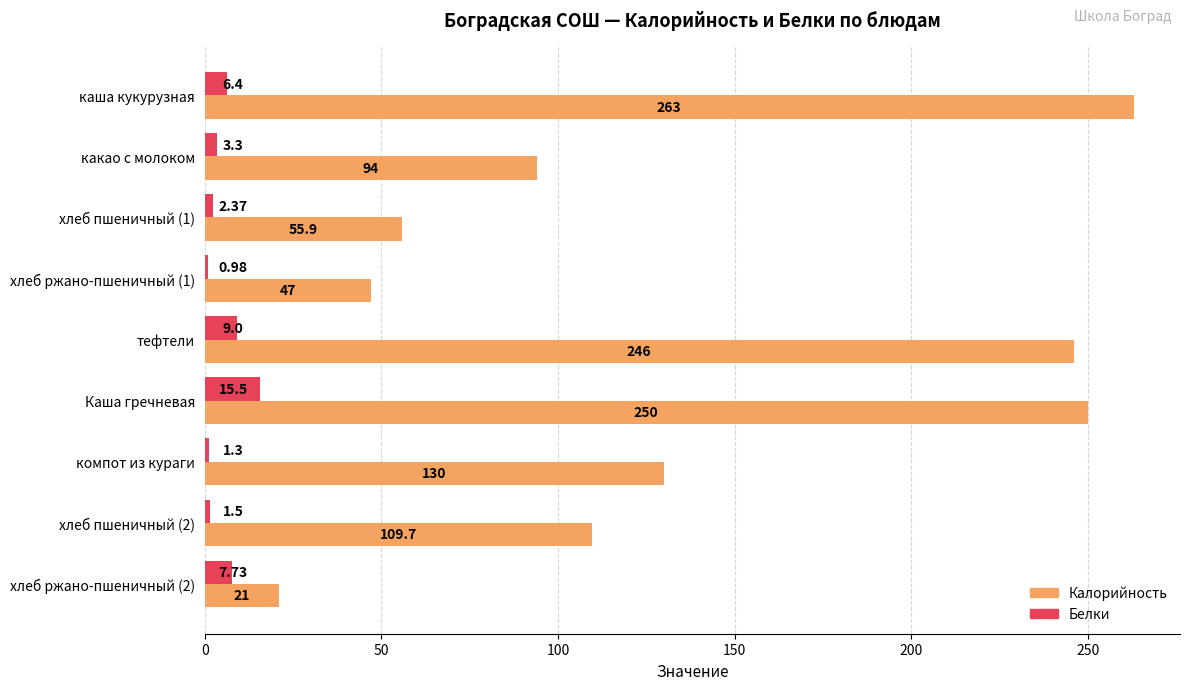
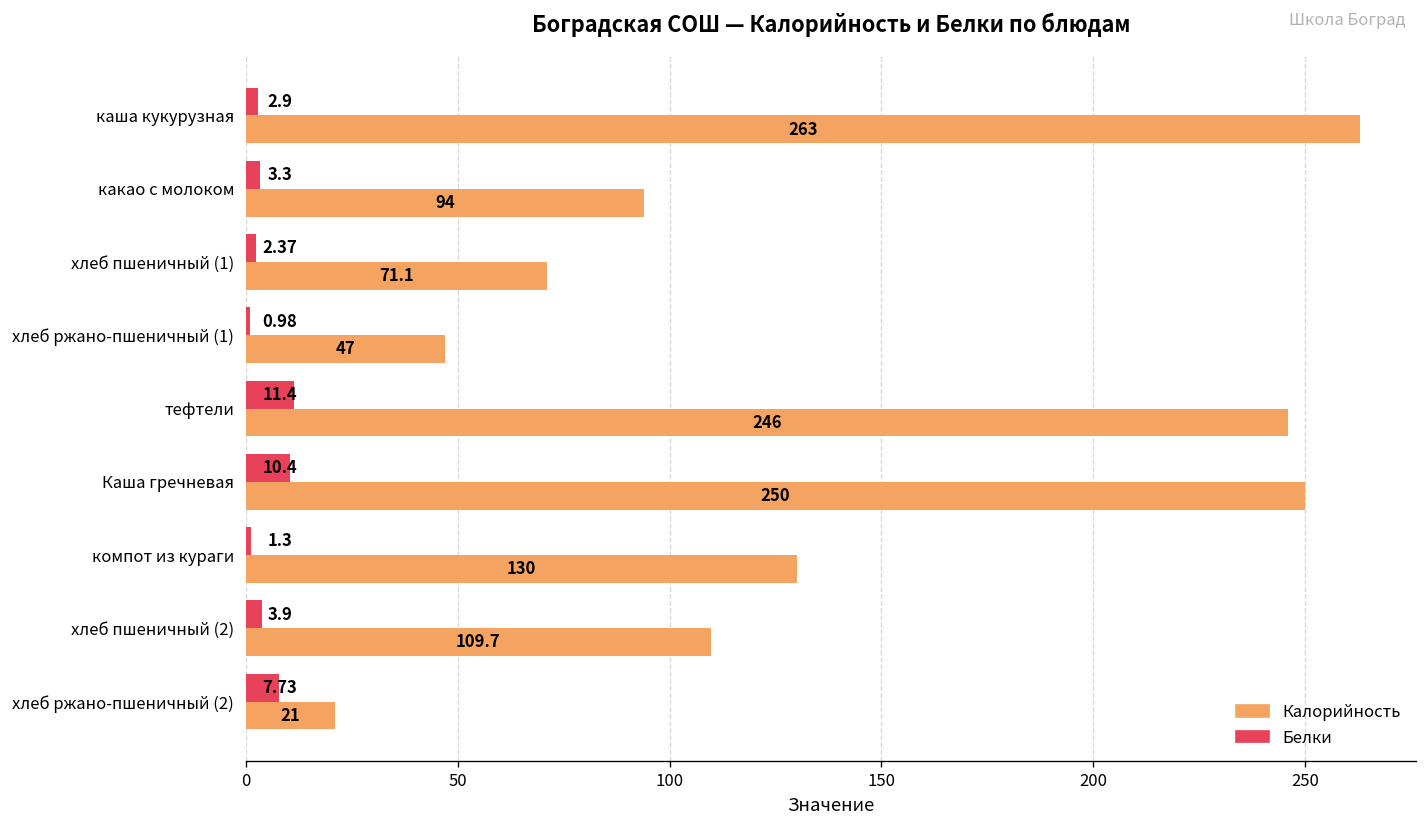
  {
    "Калорийность": {
      "каша кукурузная": 263,
      "какао с молоком": 94,
-     "хлеб пшеничный (1)": 55.9,
+     "хлеб пшеничный (1)": 71.1,
      "хлеб ржано-пшеничный (1)": 47,
      "тефтели": 246,
      "Каша гречневая": 250,
      "компот из кураги": 130,
      "хлеб пшеничный (2)": 109.7,
      "хлеб ржано-пшеничный (2)": 21
    },
    "Белки": {
-     "каша кукурузная": 6.4,
+     "каша кукурузная": 2.9,
      "какао с молоком": 3.3,
      "хлеб пшеничный (1)": 2.37,
      "хлеб ржано-пшеничный (1)": 0.98,
-     "тефтели": 9.0,
-     "Каша гречневая": 15.5,
+     "тефтели": 11.4,
+     "Каша гречневая": 10.4,
      "компот из кураги": 1.3,
-     "хлеб пшеничный (2)": 1.5,
+     "хлеб пшеничный (2)": 3.9,
      "хлеб ржано-пшеничный (2)": 7.73
    }
  }
